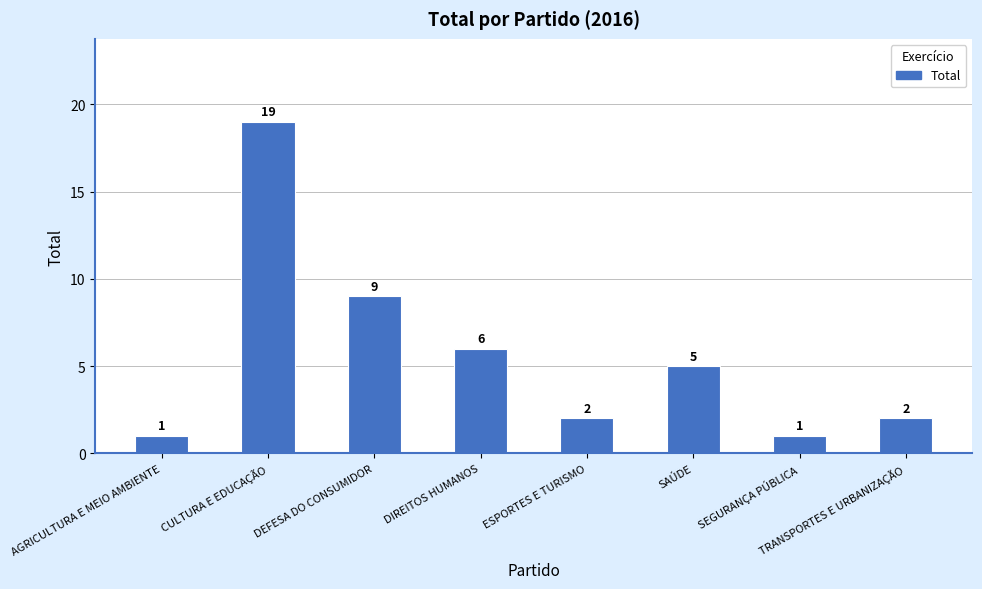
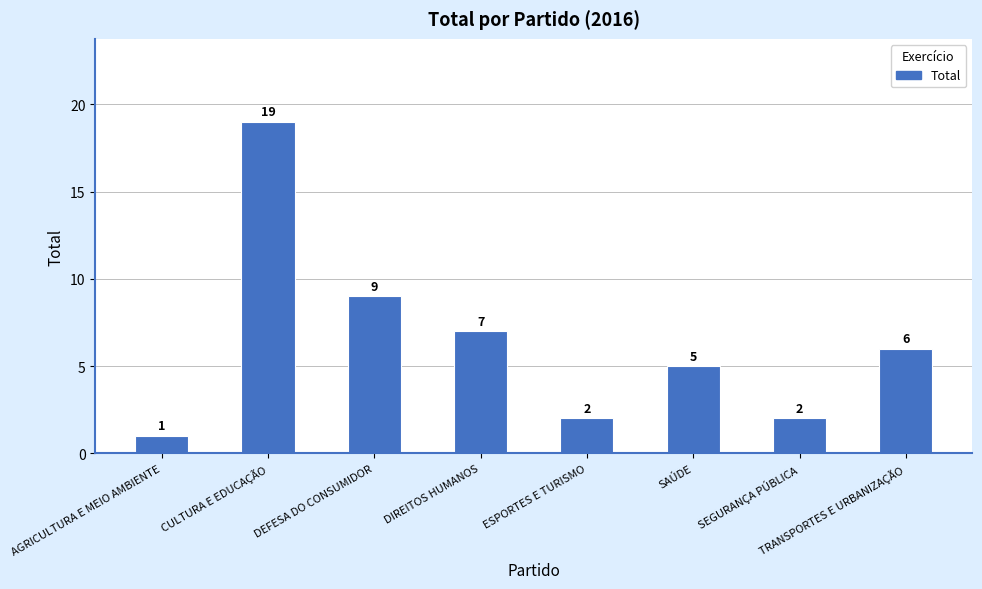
  {
    "AGRICULTURA E MEIO AMBIENTE": 1,
    "CULTURA E EDUCAÇÃO": 19,
    "DEFESA DO CONSUMIDOR": 9,
-   "DIREITOS HUMANOS": 6,
+   "DIREITOS HUMANOS": 7,
    "ESPORTES E TURISMO": 2,
    "SAÚDE": 5,
-   "SEGURANÇA PÚBLICA": 1,
-   "TRANSPORTES E URBANIZAÇÃO": 2
+   "SEGURANÇA PÚBLICA": 2,
+   "TRANSPORTES E URBANIZAÇÃO": 6
  }
